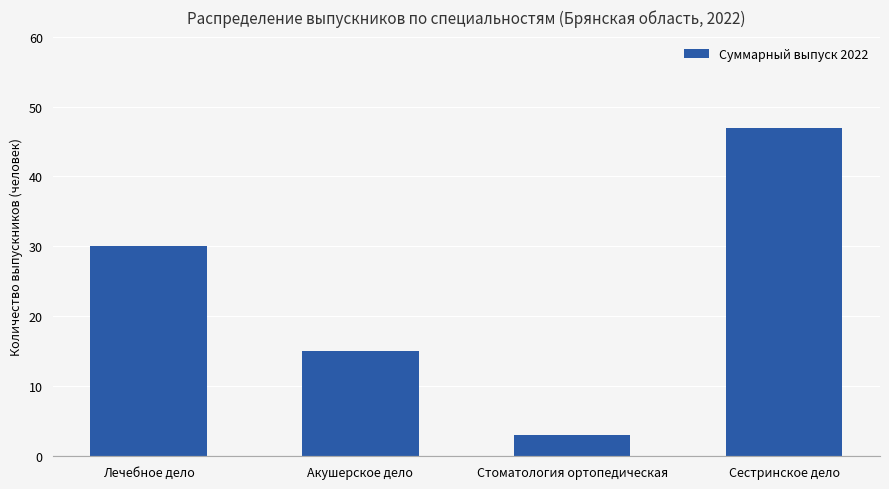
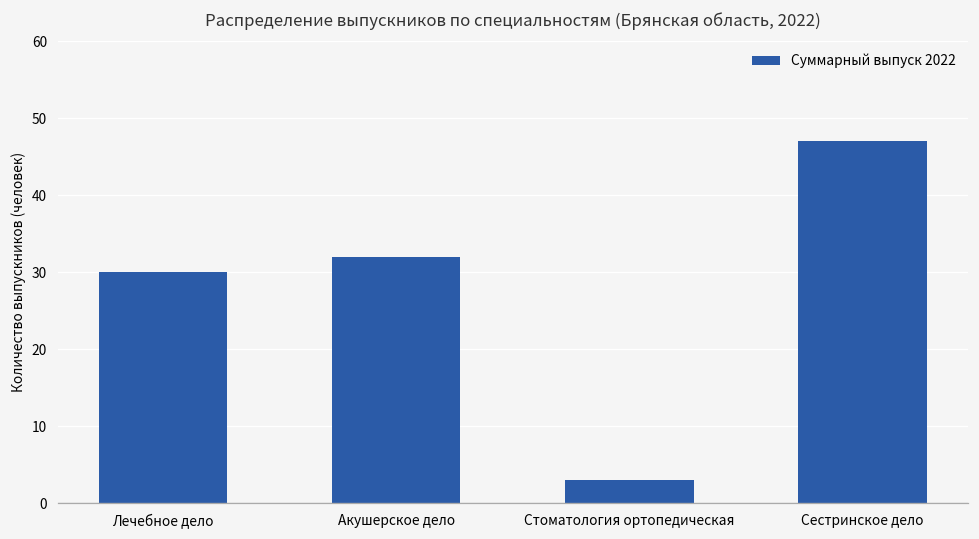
  {
    "Лечебное дело": 30,
-   "Акушерское дело": 15,
+   "Акушерское дело": 32,
    "Стоматология ортопедическая": 3,
    "Сестринское дело": 47
  }
